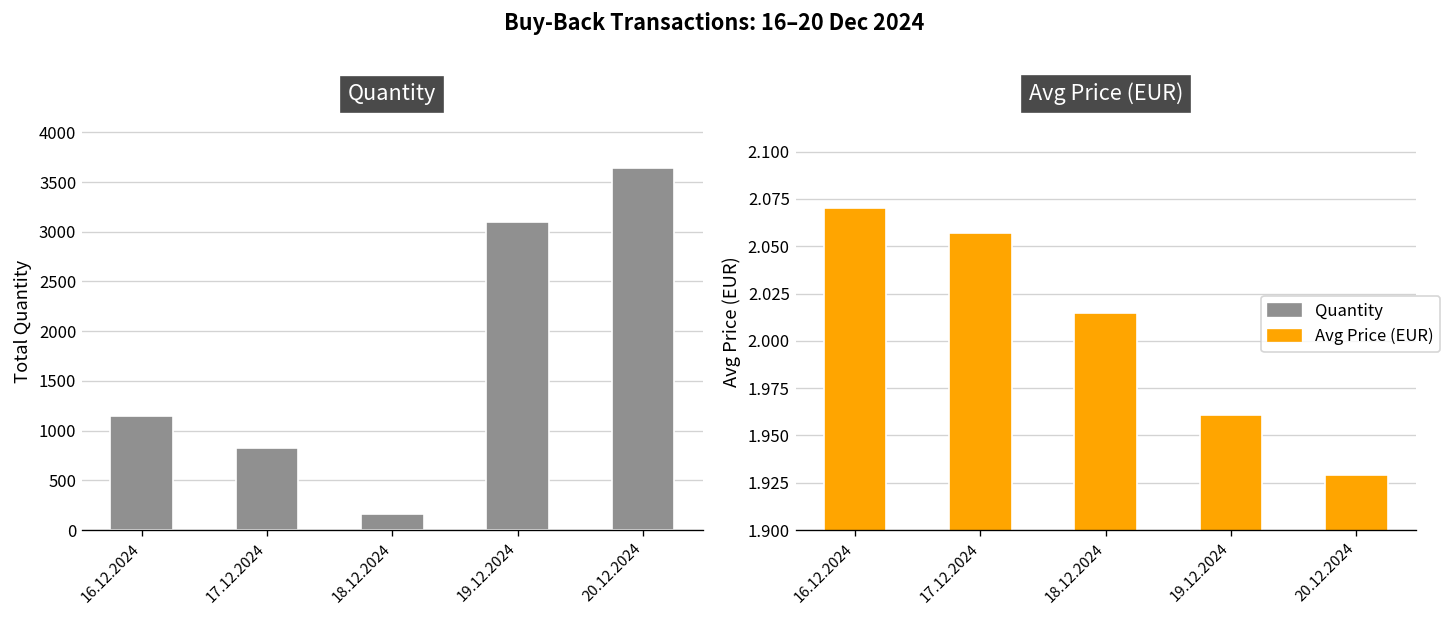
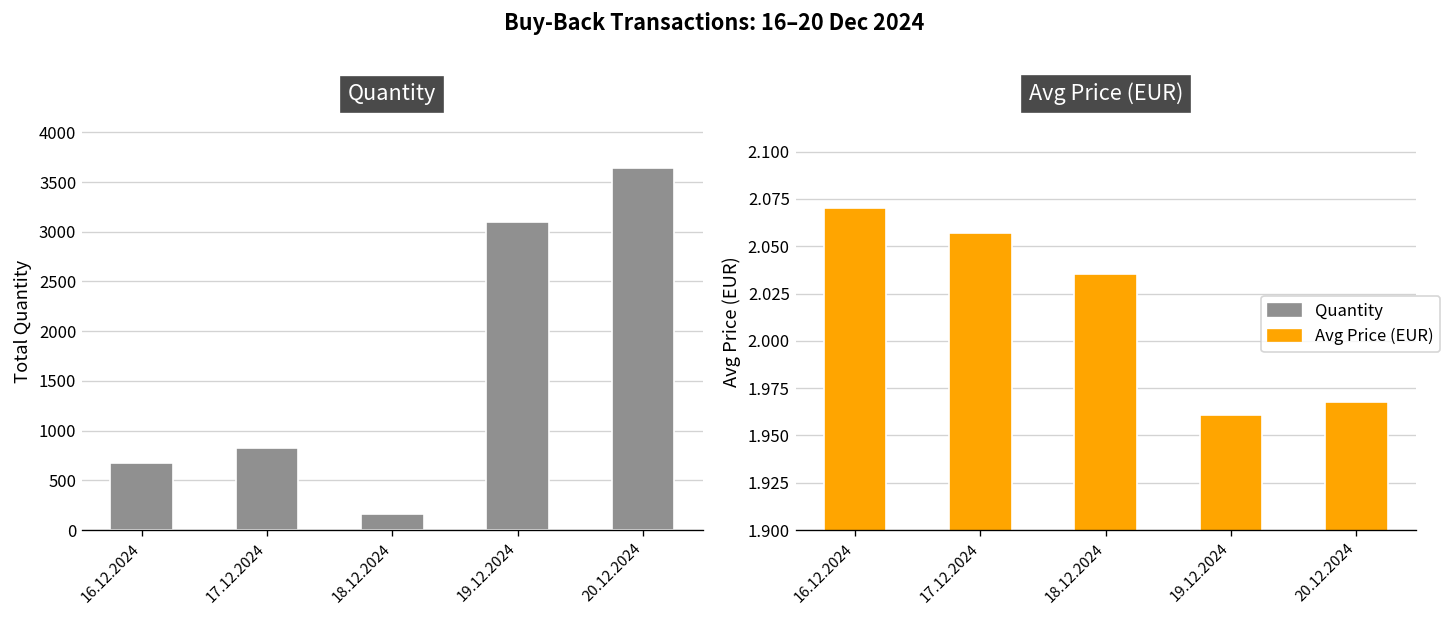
  {
    "Quantity": {
-     "16.12.2024": 1100,
+     "16.12.2024": 700,
      "17.12.2024": 800,
      "18.12.2024": 200,
      "19.12.2024": 3100,
      "20.12.2024": 3600
    },
    "Avg Price (EUR)": {
      "16.12.2024": 2.070,
      "17.12.2024": 2.057,
-     "18.12.2024": 2.015,
+     "18.12.2024": 2.035,
      "19.12.2024": 1.961,
-     "20.12.2024": 1.929
+     "20.12.2024": 1.968
    }
  }
